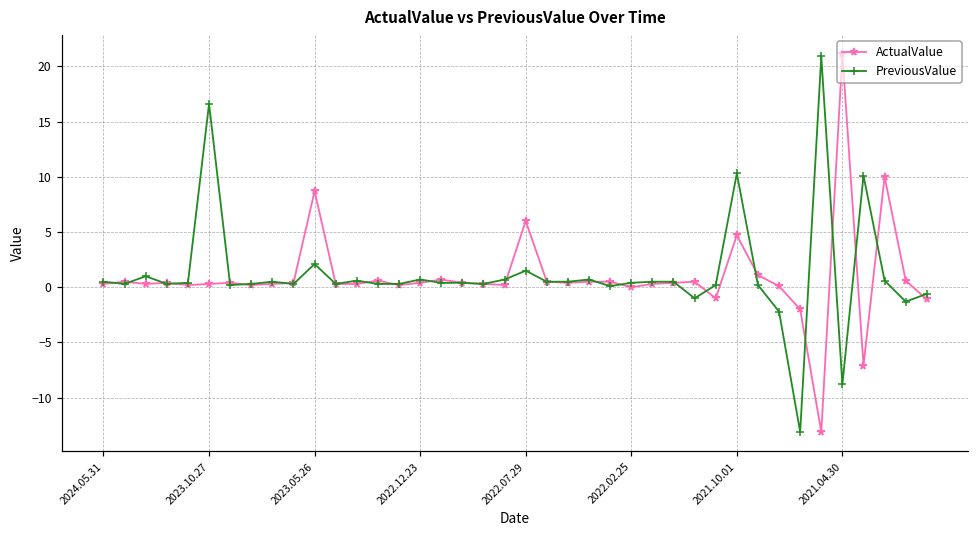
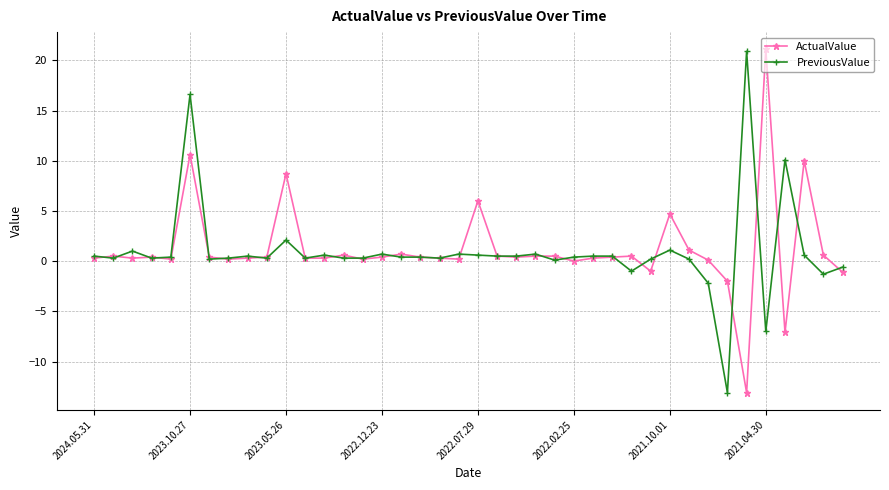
  {
    "ActualValue": {
-     "2023.10.27": 0.3,
+     "2023.10.27": 10.6,
      "2023.05.26": 8.7,
      "2022.12.23": 0.4,
      "2022.07.29": 6.0,
      "2022.02.25": 0.0,
      "2021.10.01": 4.7
    },
    "PreviousValue": {
      "2023.10.27": 16.6,
      "2023.05.26": 2.1,
      "2022.12.23": 0.7,
-     "2022.07.29": 1.5,
+     "2022.07.29": 0.6,
      "2022.02.25": 0.4,
-     "2021.10.01": 10.3,
-     "2021.04.30": -8.8
+     "2021.10.01": 1.1,
+     "2021.04.30": -7.0
    }
  }
